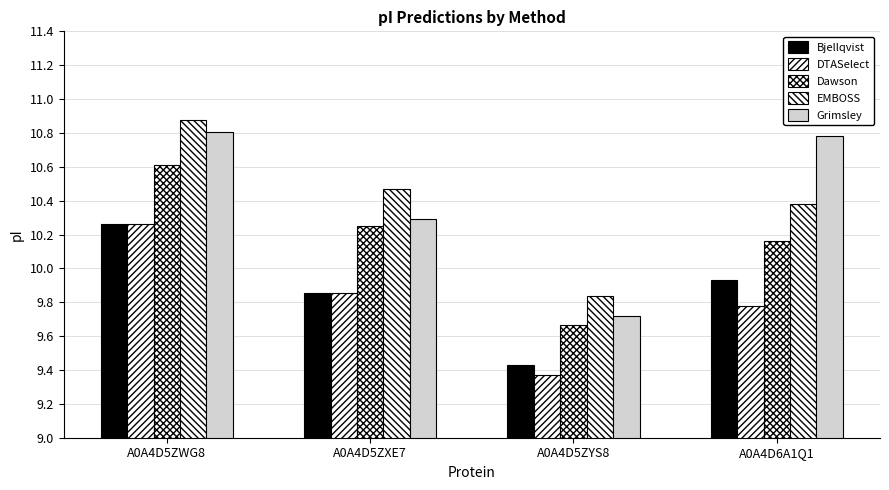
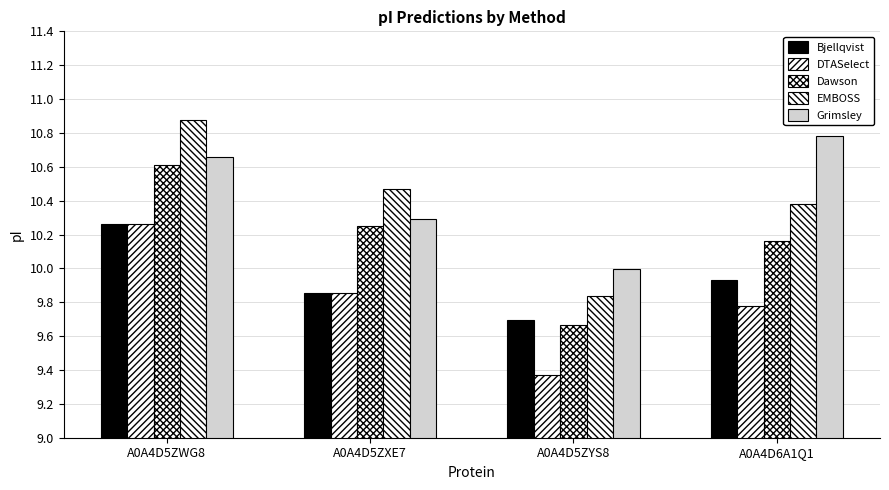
  {
    "Bjellqvist": {
      "A0A4D5ZWG8": 10.26,
      "A0A4D5ZXE7": 9.85,
-     "A0A4D5ZYS8": 9.43,
+     "A0A4D5ZYS8": 9.70,
      "A0A4D6A1Q1": 9.93
    },
    "Grimsley": {
-     "A0A4D5ZWG8": 10.81,
+     "A0A4D5ZWG8": 10.66,
      "A0A4D5ZXE7": 10.29,
-     "A0A4D5ZYS8": 9.72,
+     "A0A4D5ZYS8": 10.00,
      "A0A4D6A1Q1": 10.78
    }
  }
